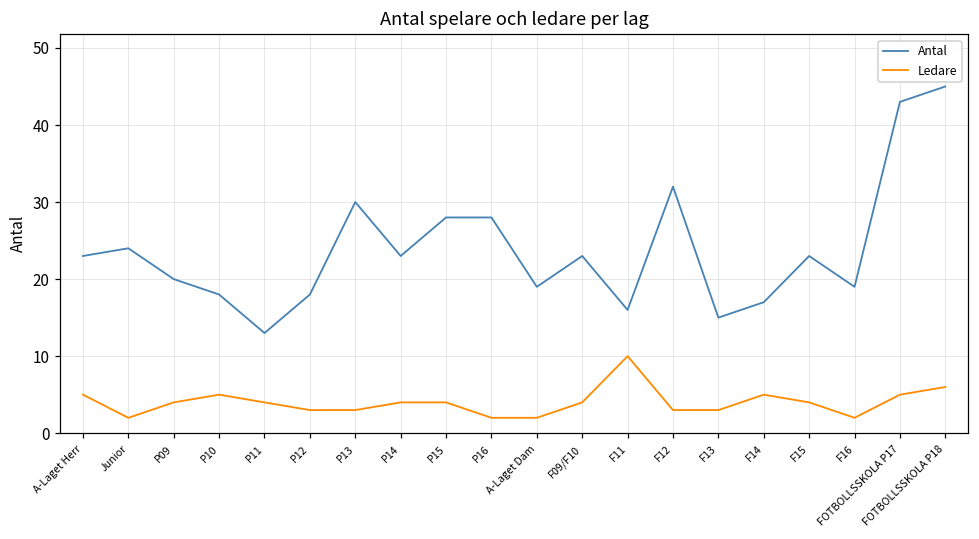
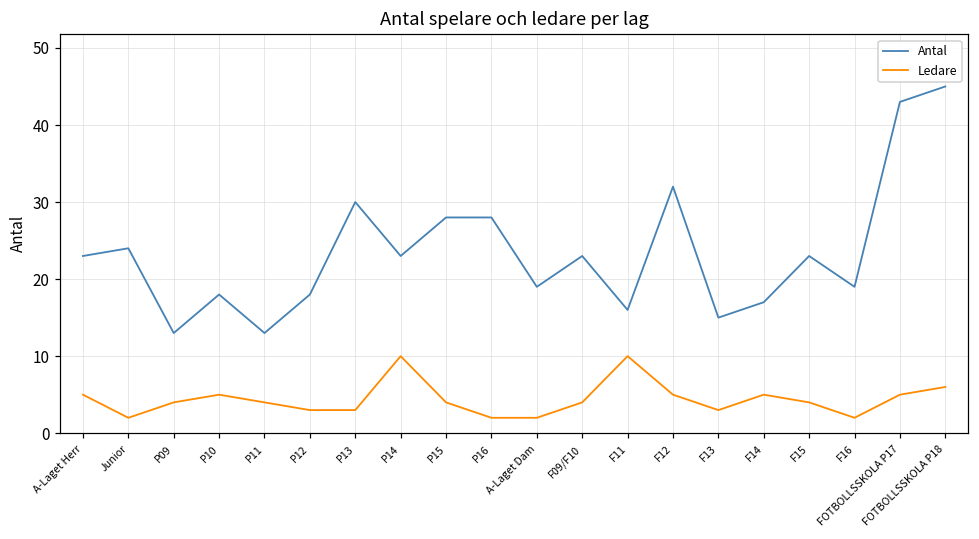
  {
    "Antal": {
      "A-Laget Herr": 23,
      "Junior": 24,
-     "P09": 20,
+     "P09": 13,
      "P10": 18,
      "P11": 13,
      "P12": 18,
      "P13": 30,
      "P14": 23,
      "P15": 28,
      "P16": 28,
      "A-Laget Dam": 19,
      "F09/F10": 23,
      "F11": 16,
      "F12": 32,
      "F13": 15,
      "F14": 17,
      "F15": 23,
      "F16": 19,
      "FOTBOLLSSKOLA P17": 43,
      "FOTBOLLSSKOLA P18": 45
    },
    "Ledare": {
      "A-Laget Herr": 5,
      "Junior": 2,
      "P09": 4,
      "P10": 5,
      "P11": 4,
      "P12": 3,
      "P13": 3,
-     "P14": 4,
+     "P14": 10,
      "P15": 4,
      "P16": 2,
      "A-Laget Dam": 2,
      "F09/F10": 4,
      "F11": 10,
-     "F12": 3,
+     "F12": 5,
      "F13": 3,
      "F14": 5,
      "F15": 4,
      "F16": 2,
      "FOTBOLLSSKOLA P17": 5,
      "FOTBOLLSSKOLA P18": 6
    }
  }
